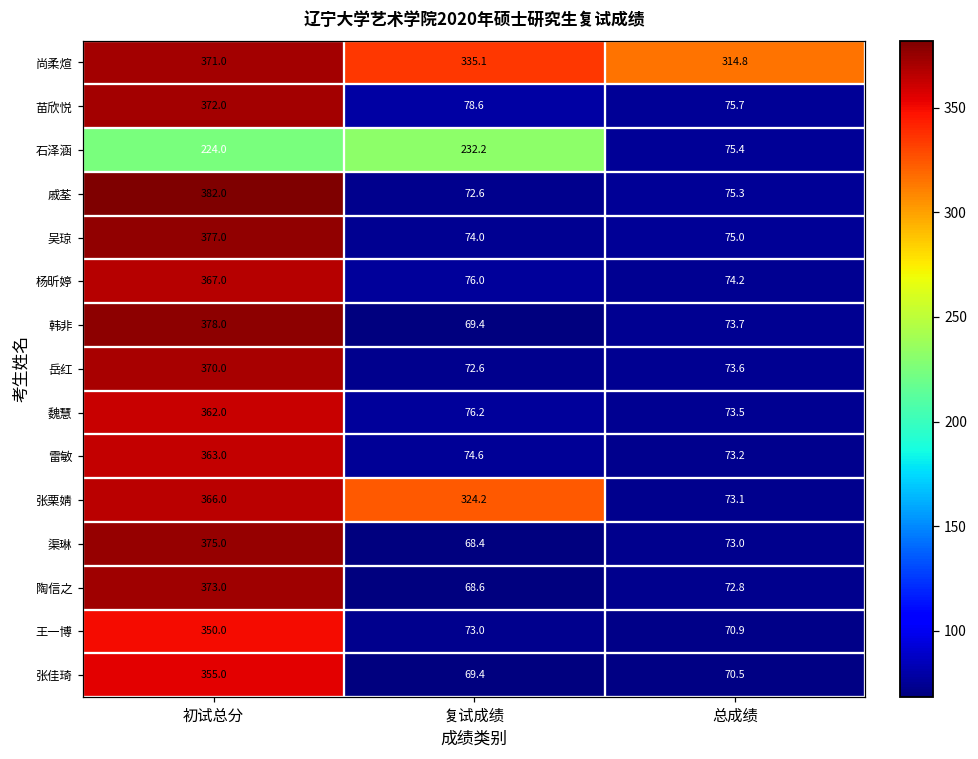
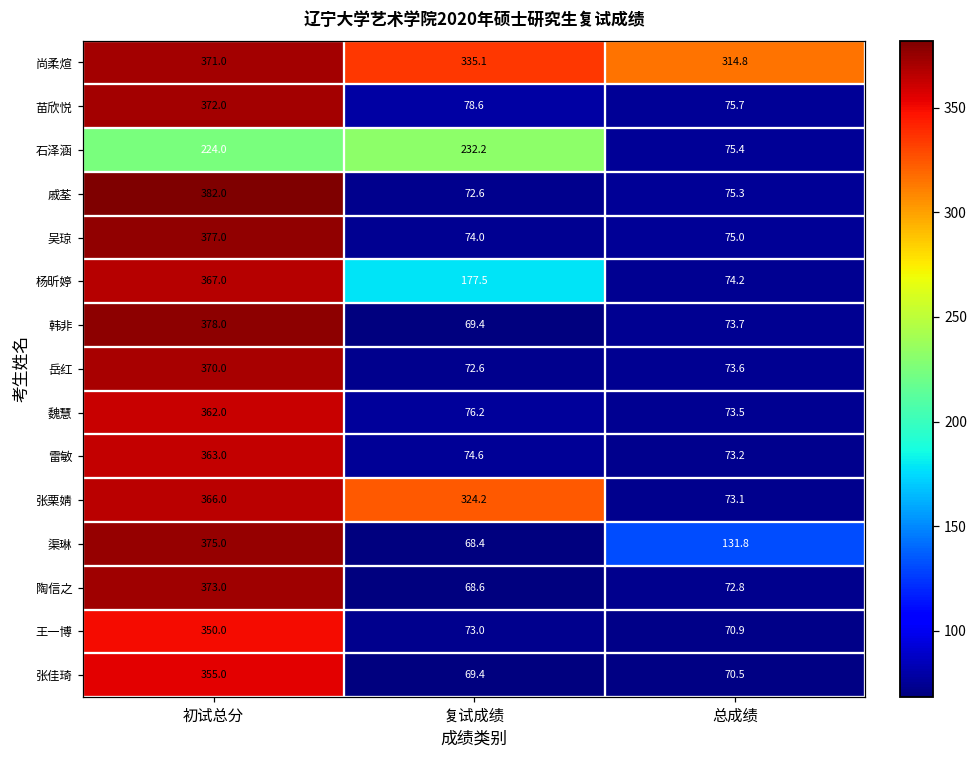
  {
    "尚柔煊": {
      "初试总分": 371.0,
      "复试成绩": 335.1,
      "总成绩": 314.8
    },
    "苗欣悦": {
      "初试总分": 372.0,
      "复试成绩": 78.6,
      "总成绩": 75.7
    },
    "石泽涵": {
      "初试总分": 224.0,
      "复试成绩": 232.2,
      "总成绩": 75.4
    },
    "戚荃": {
      "初试总分": 382.0,
      "复试成绩": 72.6,
      "总成绩": 75.3
    },
    "吴琼": {
      "初试总分": 377.0,
      "复试成绩": 74.0,
      "总成绩": 75.0
    },
    "杨昕婷": {
      "初试总分": 367.0,
-     "复试成绩": 76.0,
+     "复试成绩": 177.5,
      "总成绩": 74.2
    },
    "韩非": {
      "初试总分": 378.0,
      "复试成绩": 69.4,
      "总成绩": 73.7
    },
    "岳红": {
      "初试总分": 370.0,
      "复试成绩": 72.6,
      "总成绩": 73.6
    },
    "魏慧": {
      "初试总分": 362.0,
      "复试成绩": 76.2,
      "总成绩": 73.5
    },
    "雷敏": {
      "初试总分": 363.0,
      "复试成绩": 74.6,
      "总成绩": 73.2
    },
    "张栗婧": {
      "初试总分": 366.0,
      "复试成绩": 324.2,
      "总成绩": 73.1
    },
    "渠琳": {
      "初试总分": 375.0,
      "复试成绩": 68.4,
-     "总成绩": 73.0
+     "总成绩": 131.8
    },
    "陶信之": {
      "初试总分": 373.0,
      "复试成绩": 68.6,
      "总成绩": 72.8
    },
    "王一博": {
      "初试总分": 350.0,
      "复试成绩": 73.0,
      "总成绩": 70.9
    },
    "张佳琦": {
      "初试总分": 355.0,
      "复试成绩": 69.4,
      "总成绩": 70.5
    }
  }
